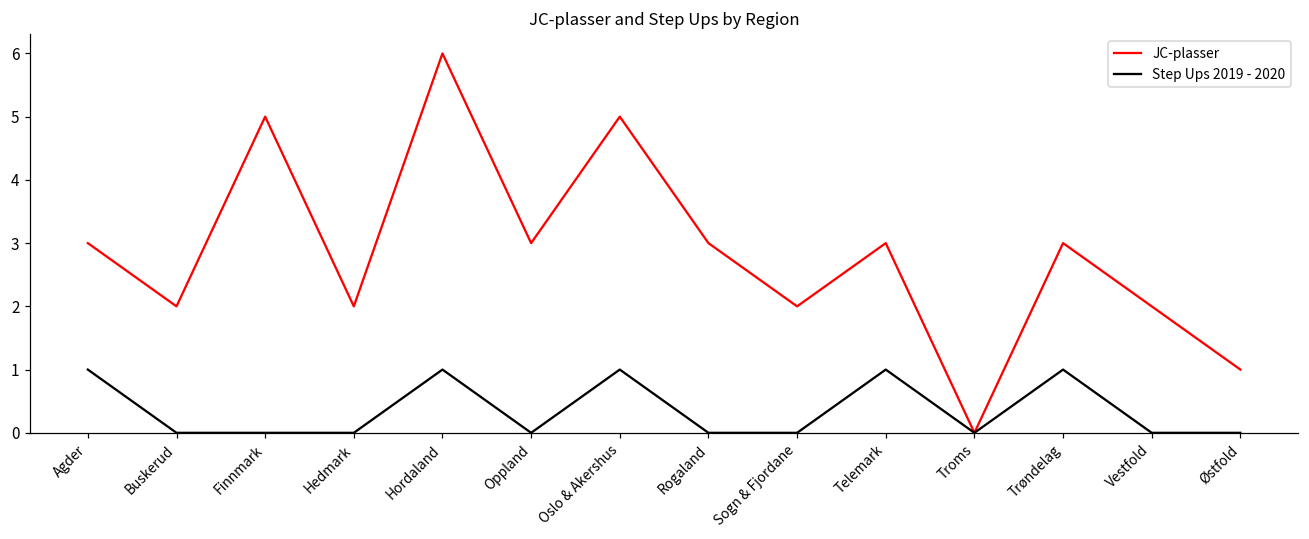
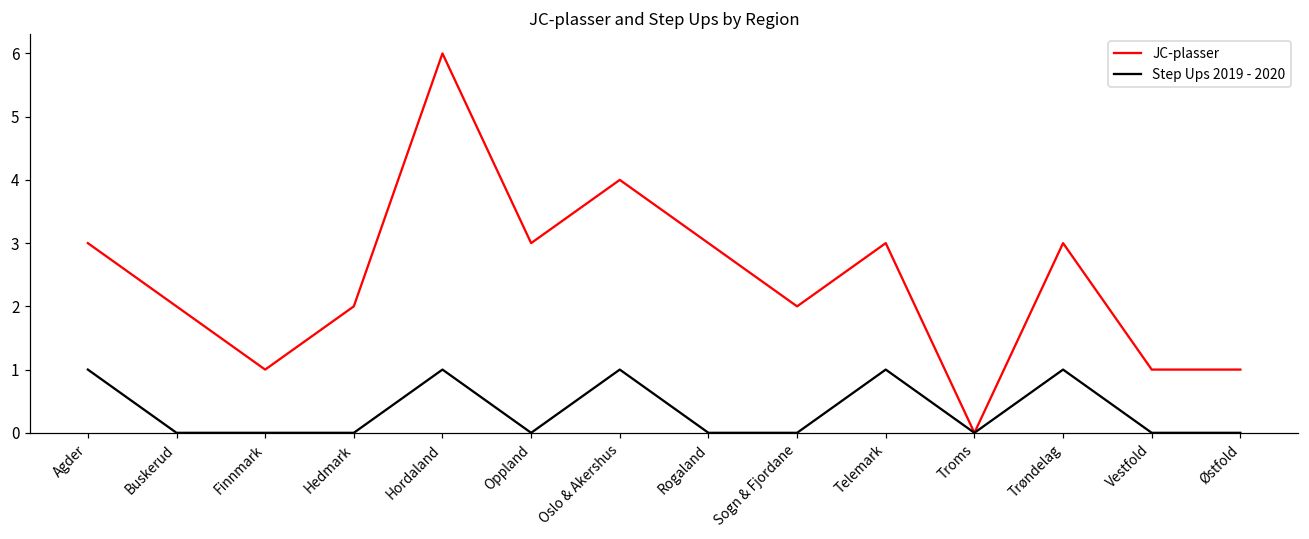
  {
    "JC-plasser": {
      "Agder": 3,
      "Buskerud": 2,
-     "Finnmark": 5,
+     "Finnmark": 1,
      "Hedmark": 2,
      "Hordaland": 6,
      "Oppland": 3,
-     "Oslo & Akershus": 5,
+     "Oslo & Akershus": 4,
      "Rogaland": 3,
      "Sogn & Fjordane": 2,
      "Telemark": 3,
      "Trøndelag": 3,
-     "Vestfold": 2,
+     "Vestfold": 1,
      "Østfold": 1
    },
    "Step Ups 2019 - 2020": {
      "Agder": 1,
      "Buskerud": 0,
      "Finnmark": 0,
      "Hedmark": 0,
      "Hordaland": 1,
      "Oppland": 0,
      "Oslo & Akershus": 1,
      "Rogaland": 0,
      "Sogn & Fjordane": 0,
      "Telemark": 1,
      "Trøndelag": 1,
      "Vestfold": 0,
      "Østfold": 0
    }
  }
